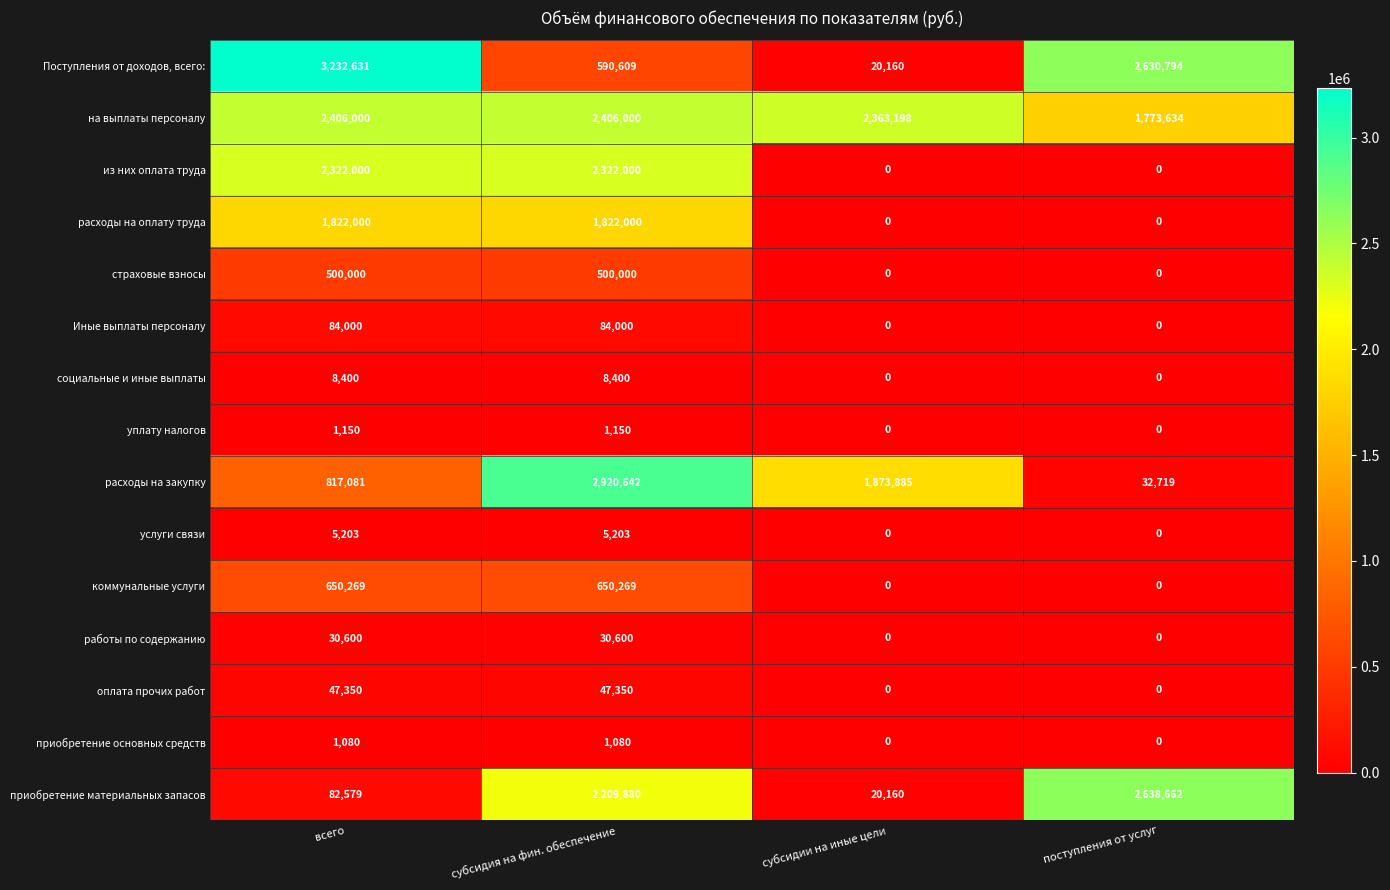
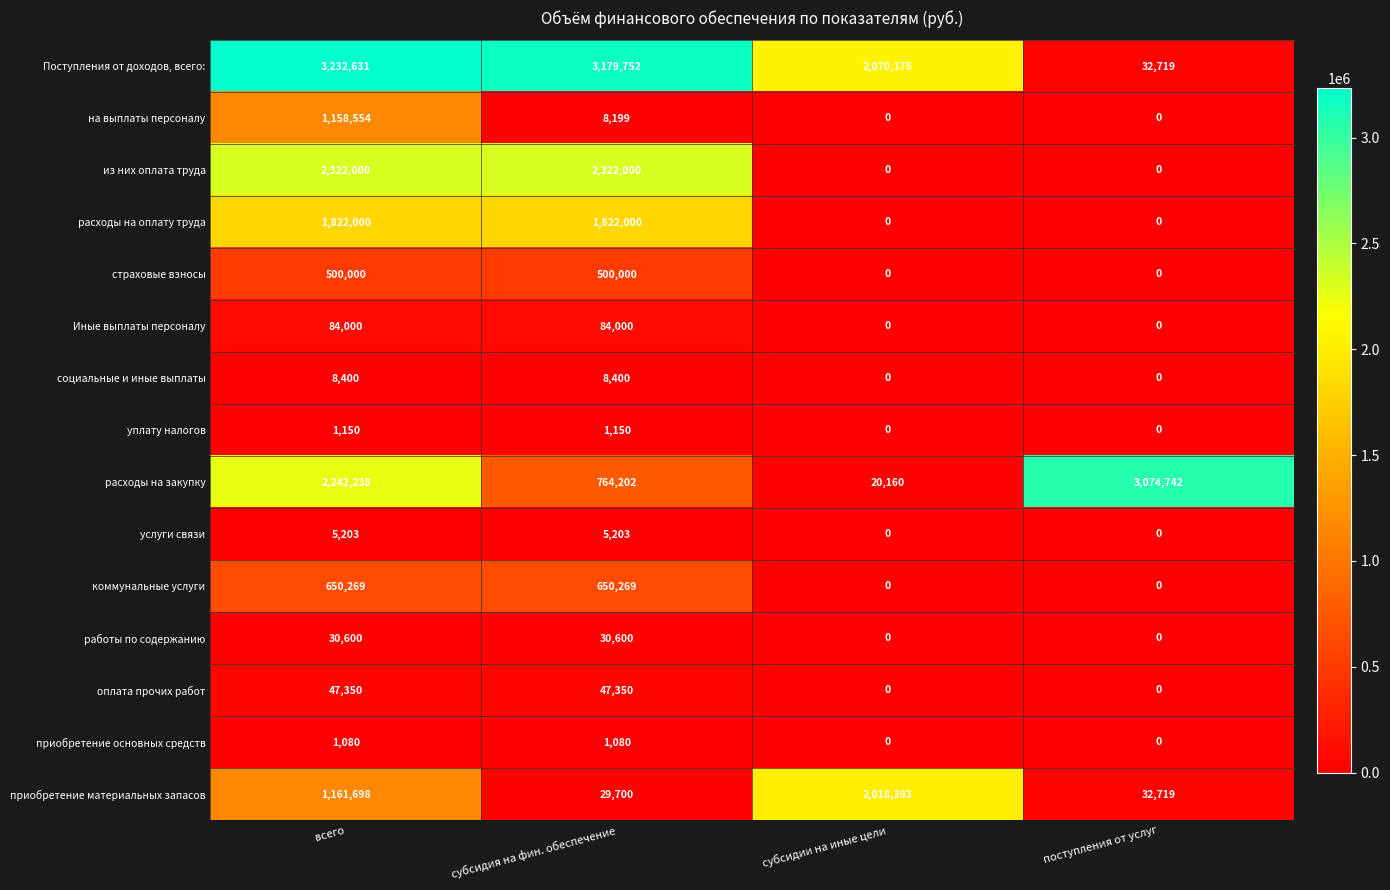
  {
    "Поступления от доходов, всего:": {
      "всего": "3,232,631",
-     "субсидия на фин. обеспечение": "590,609",
-     "субсидии на иные цели": "20,160",
-     "поступления от услуг": "2,630,794"
+     "субсидия на фин. обеспечение": "3,179,752",
+     "субсидии на иные цели": "2,070,175",
+     "поступления от услуг": "32,719"
    },
    "на выплаты персоналу": {
-     "всего": "2,406,000",
-     "субсидия на фин. обеспечение": "2,406,000",
-     "субсидии на иные цели": "2,363,198",
-     "поступления от услуг": "1,773,634"
+     "всего": "1,158,554",
+     "субсидия на фин. обеспечение": "8,199",
+     "субсидии на иные цели": "0",
+     "поступления от услуг": "0"
    },
    "из них оплата труда": {
      "всего": "2,322,000",
      "субсидия на фин. обеспечение": "2,322,000",
      "субсидии на иные цели": "0",
      "поступления от услуг": "0"
    },
    "расходы на оплату труда": {
      "всего": "1,822,000",
      "субсидия на фин. обеспечение": "1,822,000",
      "субсидии на иные цели": "0",
      "поступления от услуг": "0"
    },
    "страховые взносы": {
      "всего": "500,000",
      "субсидия на фин. обеспечение": "500,000",
      "субсидии на иные цели": "0",
      "поступления от услуг": "0"
    },
    "Иные выплаты персоналу": {
      "всего": "84,000",
      "субсидия на фин. обеспечение": "84,000",
      "субсидии на иные цели": "0",
      "поступления от услуг": "0"
    },
    "социальные и иные выплаты": {
      "всего": "8,400",
      "субсидия на фин. обеспечение": "8,400",
      "субсидии на иные цели": "0",
      "поступления от услуг": "0"
    },
    "уплату налогов": {
      "всего": "1,150",
      "субсидия на фин. обеспечение": "1,150",
      "субсидии на иные цели": "0",
      "поступления от услуг": "0"
    },
    "расходы на закупку": {
-     "всего": "817,081",
-     "субсидия на фин. обеспечение": "2,920,642",
-     "субсидии на иные цели": "1,873,885",
-     "поступления от услуг": "32,719"
+     "всего": "2,242,238",
+     "субсидия на фин. обеспечение": "764,202",
+     "субсидии на иные цели": "20,160",
+     "поступления от услуг": "3,074,742"
    },
    "услуги связи": {
      "всего": "5,203",
      "субсидия на фин. обеспечение": "5,203",
      "субсидии на иные цели": "0",
      "поступления от услуг": "0"
    },
    "коммунальные услуги": {
      "всего": "650,269",
      "субсидия на фин. обеспечение": "650,269",
      "субсидии на иные цели": "0",
      "поступления от услуг": "0"
    },
    "работы по содержанию": {
      "всего": "30,600",
      "субсидия на фин. обеспечение": "30,600",
      "субсидии на иные цели": "0",
      "поступления от услуг": "0"
    },
    "оплата прочих работ": {
      "всего": "47,350",
      "субсидия на фин. обеспечение": "47,350",
      "субсидии на иные цели": "0",
      "поступления от услуг": "0"
    },
    "приобретение основных средств": {
      "всего": "1,080",
      "субсидия на фин. обеспечение": "1,080",
      "субсидии на иные цели": "0",
      "поступления от услуг": "0"
    },
    "приобретение материальных запасов": {
-     "всего": "82,579",
-     "субсидия на фин. обеспечение": "2,209,880",
-     "субсидии на иные цели": "20,160",
-     "поступления от услуг": "2,638,662"
+     "всего": "1,161,698",
+     "субсидия на фин. обеспечение": "29,700",
+     "субсидии на иные цели": "2,018,393",
+     "поступления от услуг": "32,719"
    }
  }
